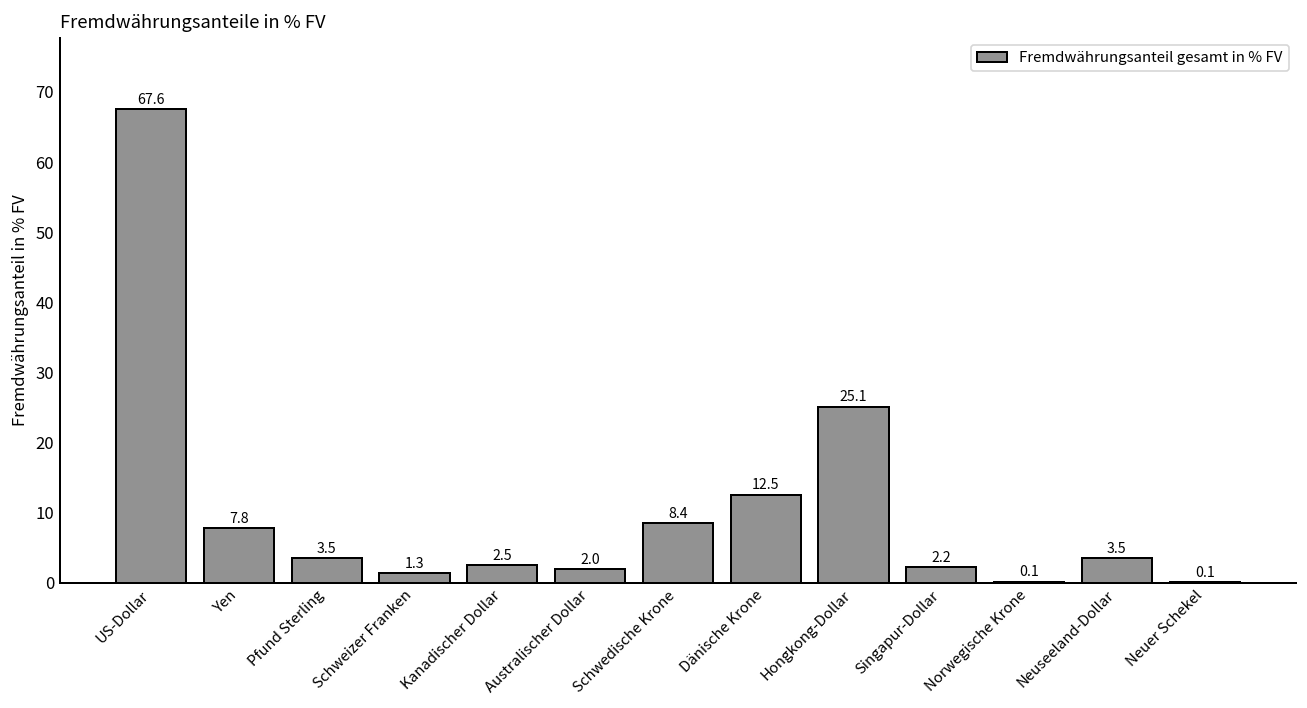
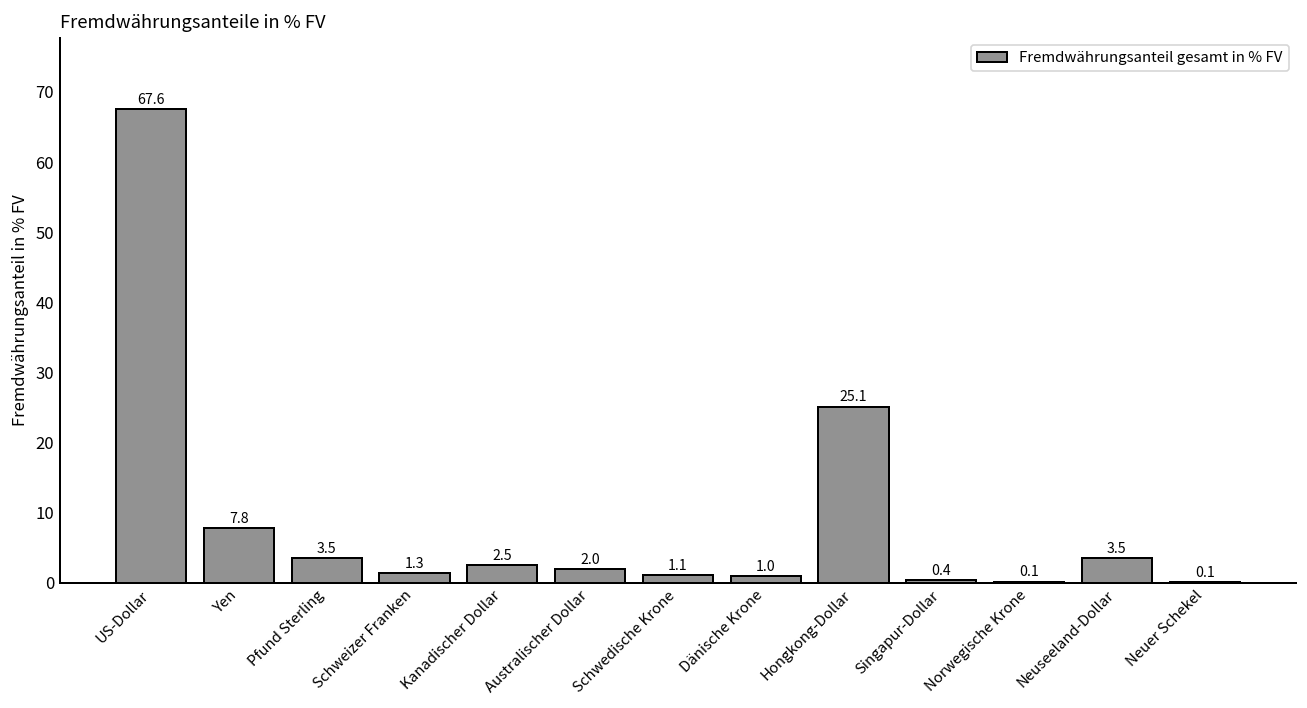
  {
    "US-Dollar": 67.6,
    "Yen": 7.8,
    "Pfund Sterling": 3.5,
    "Schweizer Franken": 1.3,
    "Kanadischer Dollar": 2.5,
    "Australischer Dollar": 2.0,
-   "Schwedische Krone": 8.4,
-   "Dänische Krone": 12.5,
+   "Schwedische Krone": 1.1,
+   "Dänische Krone": 1.0,
    "Hongkong-Dollar": 25.1,
-   "Singapur-Dollar": 2.2,
+   "Singapur-Dollar": 0.4,
    "Norwegische Krone": 0.1,
    "Neuseeland-Dollar": 3.5,
    "Neuer Schekel": 0.1
  }
